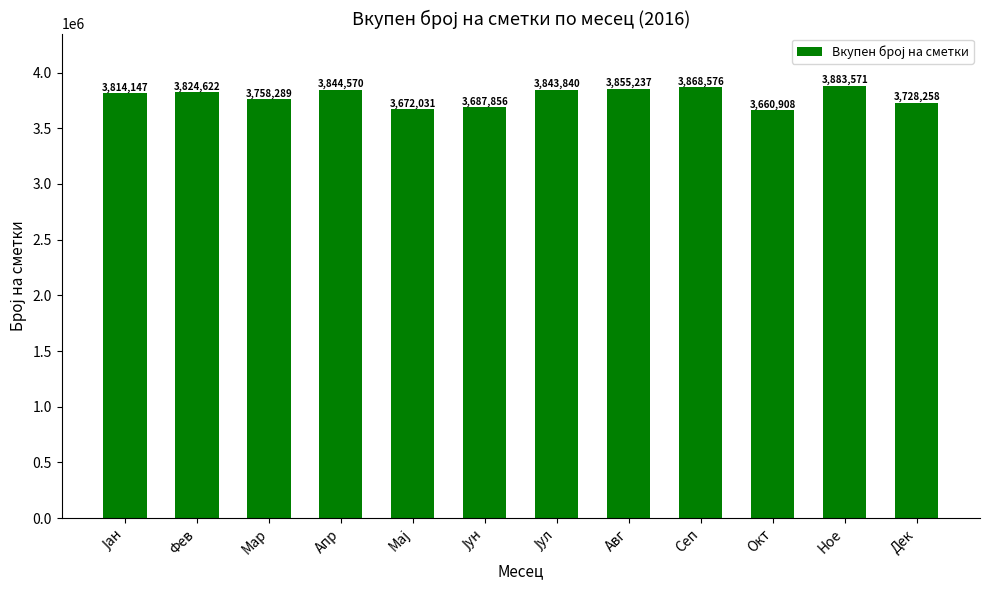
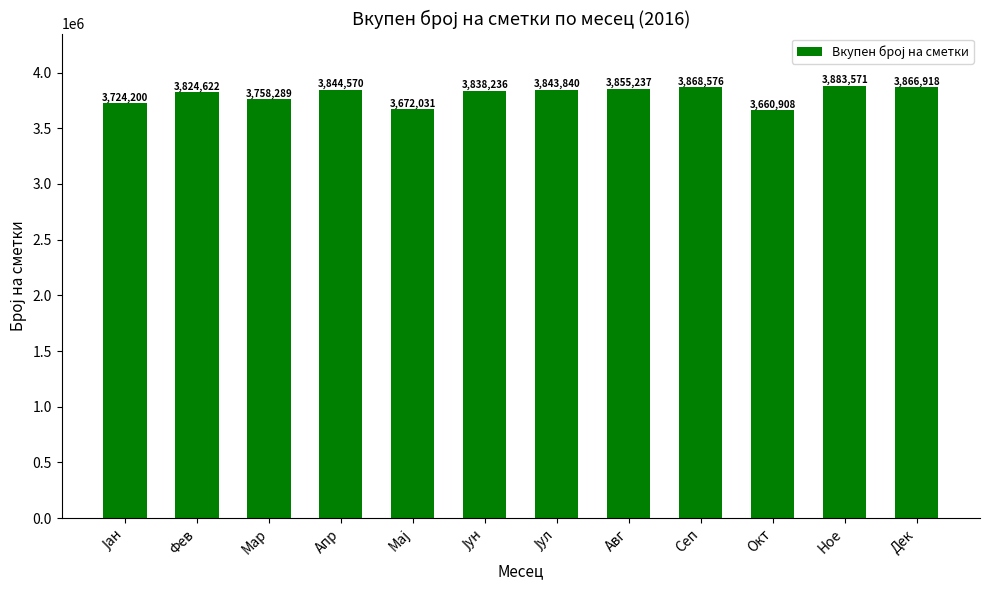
  {
-   "Јан": "3,814,147",
+   "Јан": "3,724,200",
    "Фев": "3,824,622",
    "Мар": "3,758,289",
    "Апр": "3,844,570",
    "Мај": "3,672,031",
-   "Јун": "3,687,856",
+   "Јун": "3,838,236",
    "Јул": "3,843,840",
    "Авг": "3,855,237",
    "Сеп": "3,868,576",
    "Окт": "3,660,908",
    "Ное": "3,883,571",
-   "Дек": "3,728,258"
+   "Дек": "3,866,918"
  }
